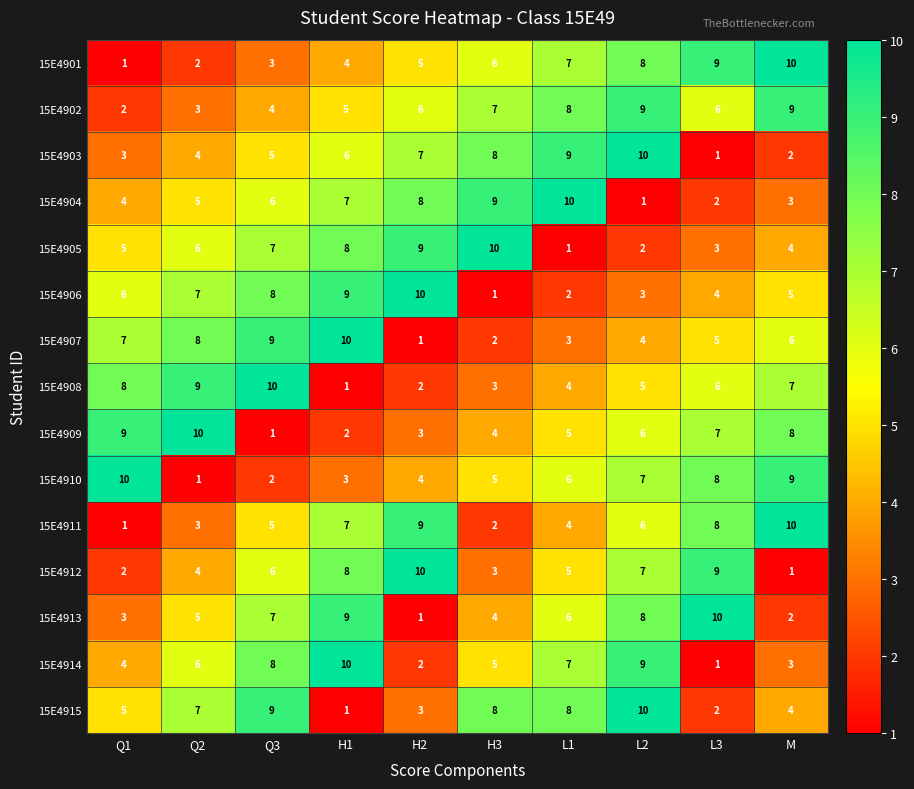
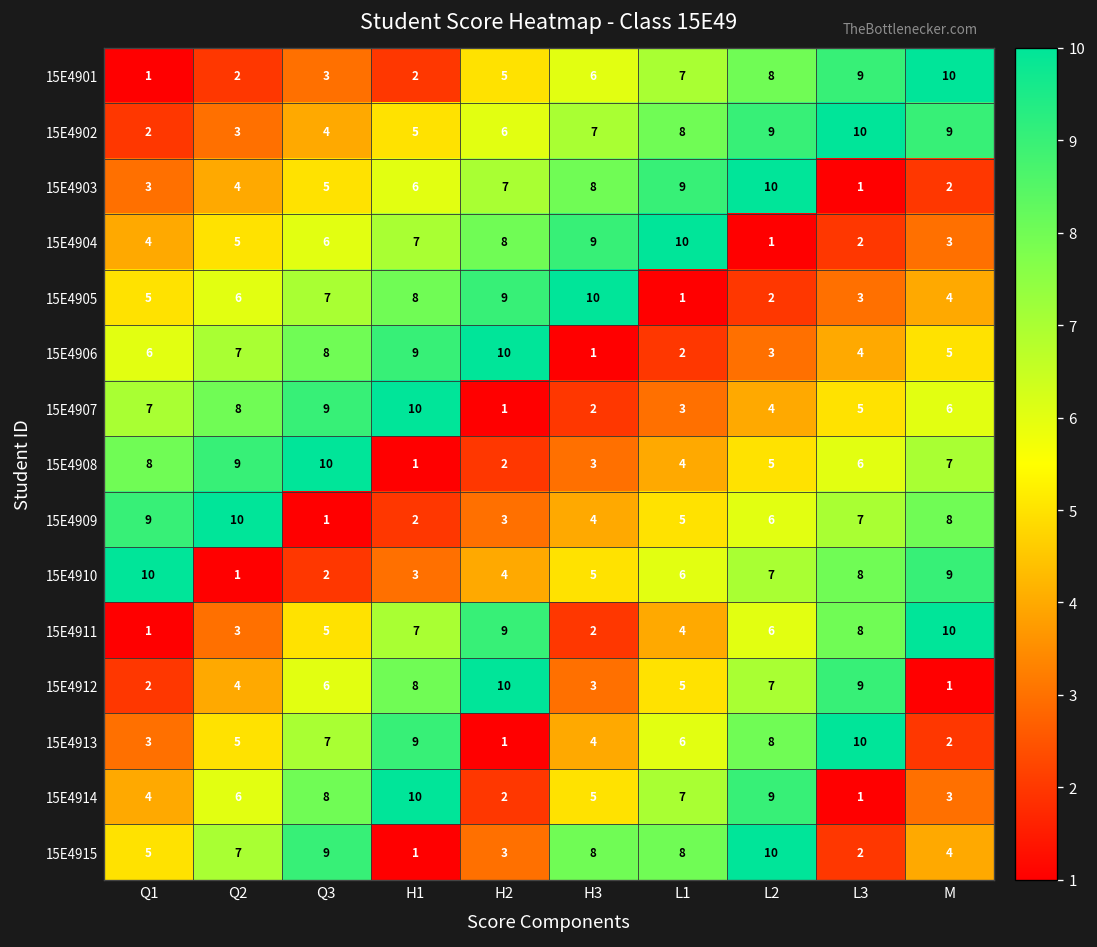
  {
    "15E4901": {
      "Q1": 1,
      "Q2": 2,
      "Q3": 3,
-     "H1": 4,
+     "H1": 2,
      "H2": 5,
      "H3": 6,
      "L1": 7,
      "L2": 8,
      "L3": 9,
      "M": 10
    },
    "15E4902": {
      "Q1": 2,
      "Q2": 3,
      "Q3": 4,
      "H1": 5,
      "H2": 6,
      "H3": 7,
      "L1": 8,
      "L2": 9,
-     "L3": 6,
+     "L3": 10,
      "M": 9
    },
    "15E4903": {
      "Q1": 3,
      "Q2": 4,
      "Q3": 5,
      "H1": 6,
      "H2": 7,
      "H3": 8,
      "L1": 9,
      "L2": 10,
      "L3": 1,
      "M": 2
    },
    "15E4904": {
      "Q1": 4,
      "Q2": 5,
      "Q3": 6,
      "H1": 7,
      "H2": 8,
      "H3": 9,
      "L1": 10,
      "L2": 1,
      "L3": 2,
      "M": 3
    },
    "15E4905": {
      "Q1": 5,
      "Q2": 6,
      "Q3": 7,
      "H1": 8,
      "H2": 9,
      "H3": 10,
      "L1": 1,
      "L2": 2,
      "L3": 3,
      "M": 4
    },
    "15E4906": {
      "Q1": 6,
      "Q2": 7,
      "Q3": 8,
      "H1": 9,
      "H2": 10,
      "H3": 1,
      "L1": 2,
      "L2": 3,
      "L3": 4,
      "M": 5
    },
    "15E4907": {
      "Q1": 7,
      "Q2": 8,
      "Q3": 9,
      "H1": 10,
      "H2": 1,
      "H3": 2,
      "L1": 3,
      "L2": 4,
      "L3": 5,
      "M": 6
    },
    "15E4908": {
      "Q1": 8,
      "Q2": 9,
      "Q3": 10,
      "H1": 1,
      "H2": 2,
      "H3": 3,
      "L1": 4,
      "L2": 5,
      "L3": 6,
      "M": 7
    },
    "15E4909": {
      "Q1": 9,
      "Q2": 10,
      "Q3": 1,
      "H1": 2,
      "H2": 3,
      "H3": 4,
      "L1": 5,
      "L2": 6,
      "L3": 7,
      "M": 8
    },
    "15E4910": {
      "Q1": 10,
      "Q2": 1,
      "Q3": 2,
      "H1": 3,
      "H2": 4,
      "H3": 5,
      "L1": 6,
      "L2": 7,
      "L3": 8,
      "M": 9
    },
    "15E4911": {
      "Q1": 1,
      "Q2": 3,
      "Q3": 5,
      "H1": 7,
      "H2": 9,
      "H3": 2,
      "L1": 4,
      "L2": 6,
      "L3": 8,
      "M": 10
    },
    "15E4912": {
      "Q1": 2,
      "Q2": 4,
      "Q3": 6,
      "H1": 8,
      "H2": 10,
      "H3": 3,
      "L1": 5,
      "L2": 7,
      "L3": 9,
      "M": 1
    },
    "15E4913": {
      "Q1": 3,
      "Q2": 5,
      "Q3": 7,
      "H1": 9,
      "H2": 1,
      "H3": 4,
      "L1": 6,
      "L2": 8,
      "L3": 10,
      "M": 2
    },
    "15E4914": {
      "Q1": 4,
      "Q2": 6,
      "Q3": 8,
      "H1": 10,
      "H2": 2,
      "H3": 5,
      "L1": 7,
      "L2": 9,
      "L3": 1,
      "M": 3
    },
    "15E4915": {
      "Q1": 5,
      "Q2": 7,
      "Q3": 9,
      "H1": 1,
      "H2": 3,
      "H3": 8,
      "L1": 8,
      "L2": 10,
      "L3": 2,
      "M": 4
    }
  }
